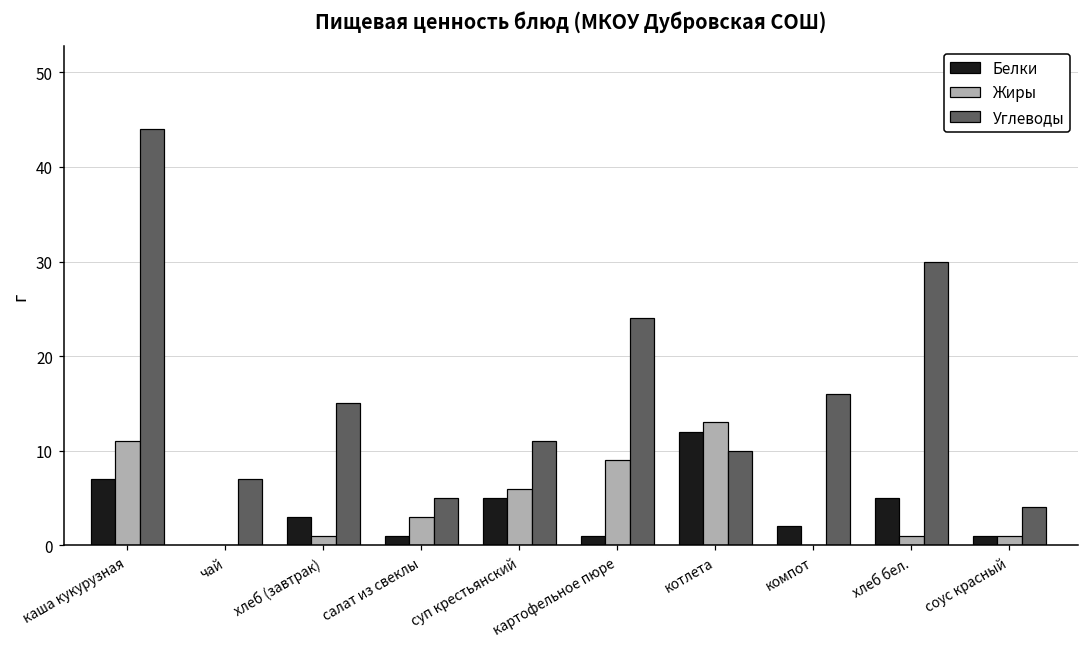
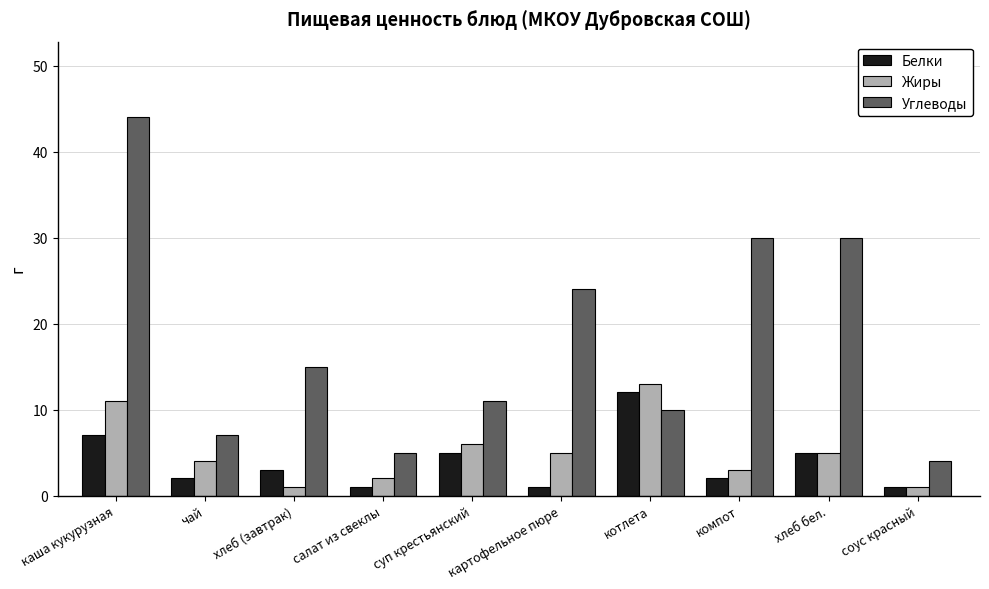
  {
    "Белки": {
      "каша кукурузная": 7,
-     "чай": 0,
+     "чай": 2,
      "хлеб (завтрак)": 3,
      "салат из свеклы": 1,
      "суп крестьянский": 5,
      "картофельное пюре": 1,
      "котлета": 12,
      "компот": 2,
      "хлеб бел.": 5,
      "соус красный": 1
    },
    "Жиры": {
      "каша кукурузная": 11,
-     "чай": 0,
+     "чай": 4,
      "хлеб (завтрак)": 1,
-     "салат из свеклы": 3,
+     "салат из свеклы": 2,
      "суп крестьянский": 6,
-     "картофельное пюре": 9,
+     "картофельное пюре": 5,
      "котлета": 13,
-     "компот": 0,
-     "хлеб бел.": 1,
+     "компот": 3,
+     "хлеб бел.": 5,
      "соус красный": 1
    },
    "Углеводы": {
      "каша кукурузная": 44,
      "чай": 7,
      "хлеб (завтрак)": 15,
      "салат из свеклы": 5,
      "суп крестьянский": 11,
      "картофельное пюре": 24,
      "котлета": 10,
-     "компот": 16,
+     "компот": 30,
      "хлеб бел.": 30,
      "соус красный": 4
    }
  }
